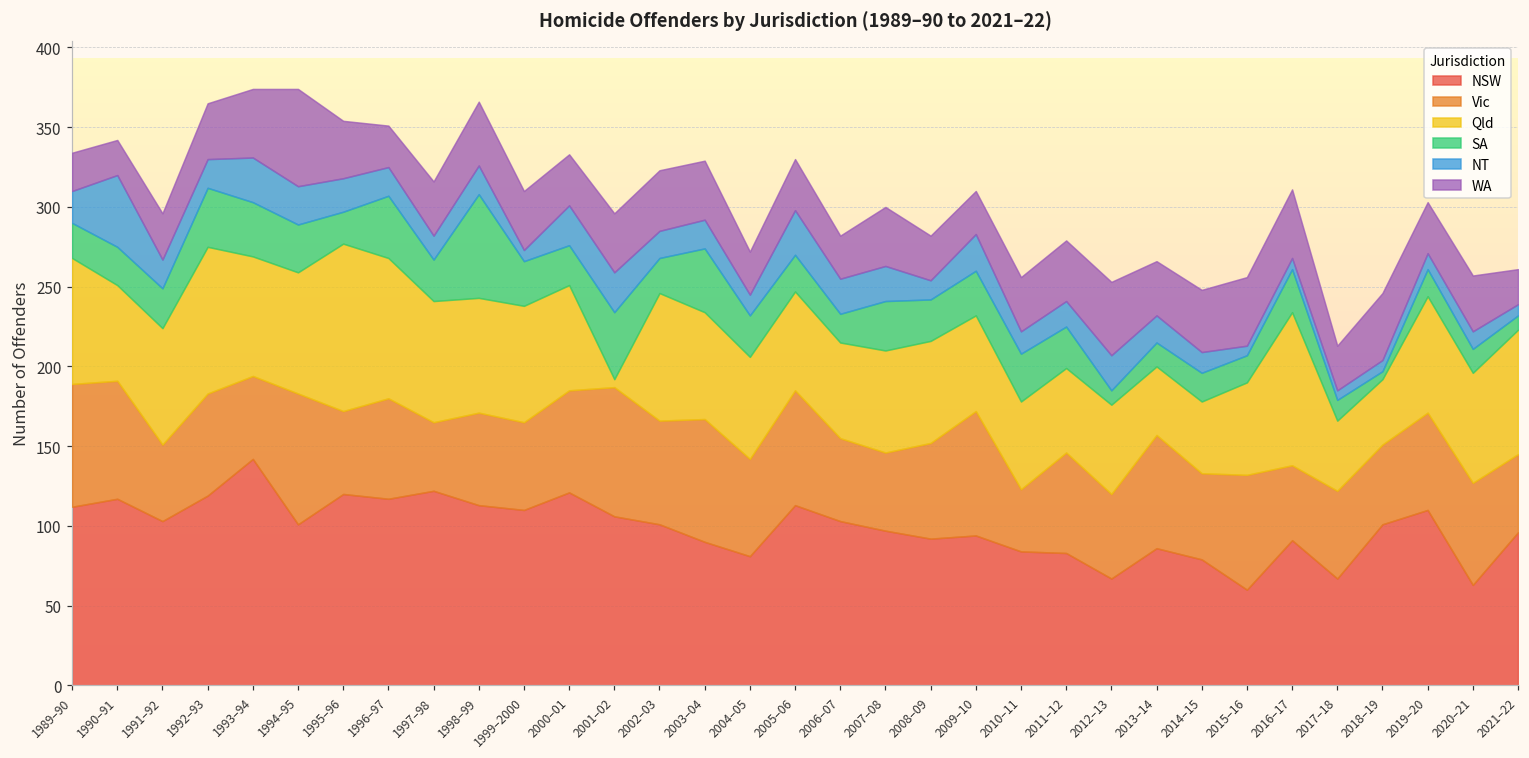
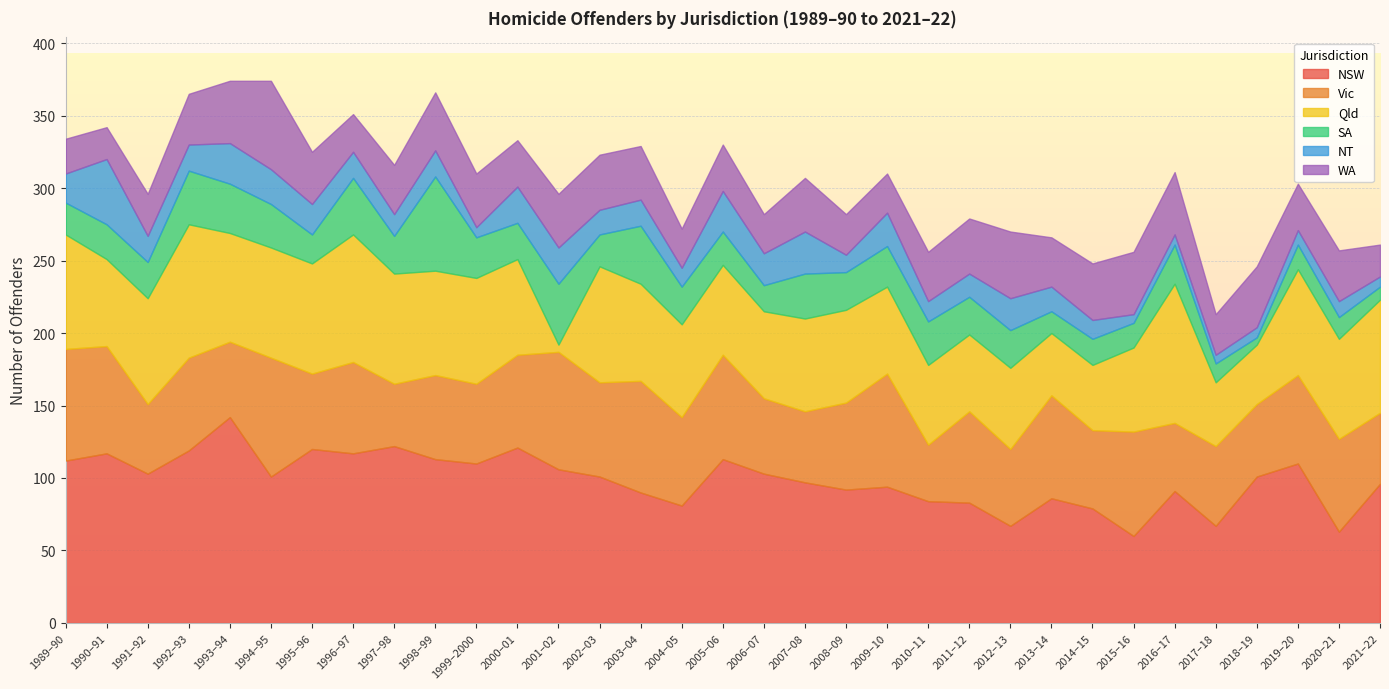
  {
    "Qld": {
      "1989–90": 79,
      "1990–91": 60,
      "1991–92": 73,
      "1992–93": 92,
      "1993–94": 75,
      "1994–95": 76,
-     "1995–96": 105,
+     "1995–96": 76,
      "1996–97": 88,
      "1997–98": 76,
      "1998–99": 72,
      "1999–2000": 73,
      "2000–01": 66,
      "2001–02": 5,
      "2002–03": 80,
      "2003–04": 67,
      "2004–05": 64,
      "2005–06": 62,
      "2006–07": 60,
      "2007–08": 64,
      "2008–09": 64,
      "2009–10": 60,
      "2010–11": 55,
      "2011–12": 53,
      "2012–13": 56,
      "2013–14": 43,
      "2014–15": 45,
      "2015–16": 58,
      "2016–17": 96,
      "2017–18": 44,
      "2018–19": 41,
      "2019–20": 73,
      "2020–21": 69,
      "2021–22": 78
    },
    "SA": {
      "1989–90": 22,
      "1990–91": 24,
      "1991–92": 25,
      "1992–93": 37,
      "1993–94": 34,
      "1994–95": 30,
      "1995–96": 20,
      "1996–97": 39,
      "1997–98": 26,
      "1998–99": 65,
      "1999–2000": 28,
      "2000–01": 25,
      "2001–02": 42,
      "2002–03": 22,
      "2003–04": 40,
      "2004–05": 26,
      "2005–06": 23,
      "2006–07": 18,
      "2007–08": 31,
      "2008–09": 26,
      "2009–10": 28,
      "2010–11": 30,
      "2011–12": 26,
-     "2012–13": 9,
+     "2012–13": 26,
      "2013–14": 15,
      "2014–15": 18,
      "2015–16": 17,
      "2016–17": 27,
      "2017–18": 13,
      "2018–19": 5,
      "2019–20": 17,
      "2020–21": 15,
      "2021–22": 9
    },
    "NT": {
      "1989–90": 20,
      "1990–91": 45,
      "1991–92": 18,
      "1992–93": 18,
      "1993–94": 28,
      "1994–95": 24,
      "1995–96": 21,
      "1996–97": 18,
      "1997–98": 15,
      "1998–99": 18,
      "1999–2000": 7,
      "2000–01": 25,
      "2001–02": 25,
      "2002–03": 17,
      "2003–04": 18,
      "2004–05": 13,
      "2005–06": 28,
      "2006–07": 22,
-     "2007–08": 22,
+     "2007–08": 29,
      "2008–09": 12,
      "2009–10": 23,
      "2010–11": 14,
      "2011–12": 16,
      "2012–13": 22,
      "2013–14": 17,
      "2014–15": 13,
      "2015–16": 6,
      "2016–17": 7,
      "2017–18": 6,
      "2018–19": 7,
      "2019–20": 10,
      "2020–21": 11,
      "2021–22": 7
    },
    "WA": {
      "1989–90": 24,
      "1990–91": 22,
      "1991–92": 29,
      "1992–93": 35,
      "1993–94": 43,
      "1994–95": 61,
      "1995–96": 36,
      "1996–97": 26,
      "1997–98": 34,
      "1998–99": 40,
      "1999–2000": 37,
      "2000–01": 32,
      "2001–02": 37,
      "2002–03": 38,
      "2003–04": 37,
      "2004–05": 27,
      "2005–06": 32,
      "2006–07": 27,
      "2007–08": 37,
      "2008–09": 28,
      "2009–10": 27,
      "2010–11": 34,
      "2011–12": 38,
      "2012–13": 46,
      "2013–14": 34,
      "2014–15": 39,
      "2015–16": 43,
      "2016–17": 43,
      "2017–18": 28,
      "2018–19": 42,
      "2019–20": 32,
      "2020–21": 35,
      "2021–22": 22
    }
  }
